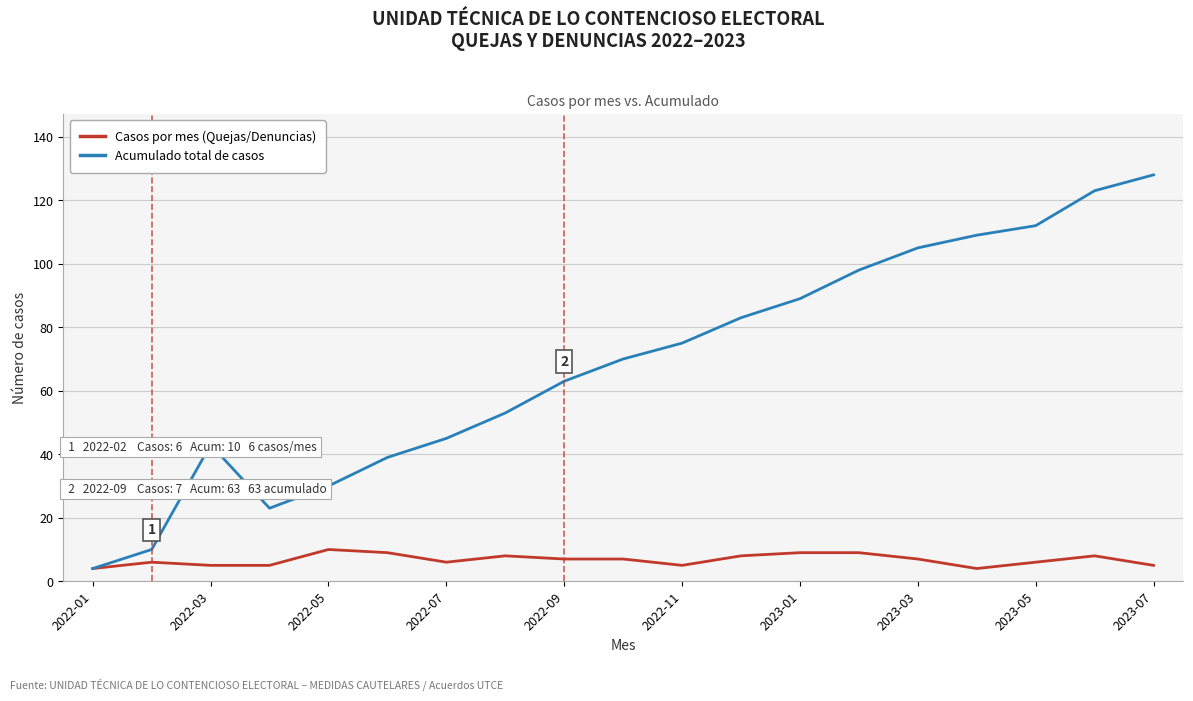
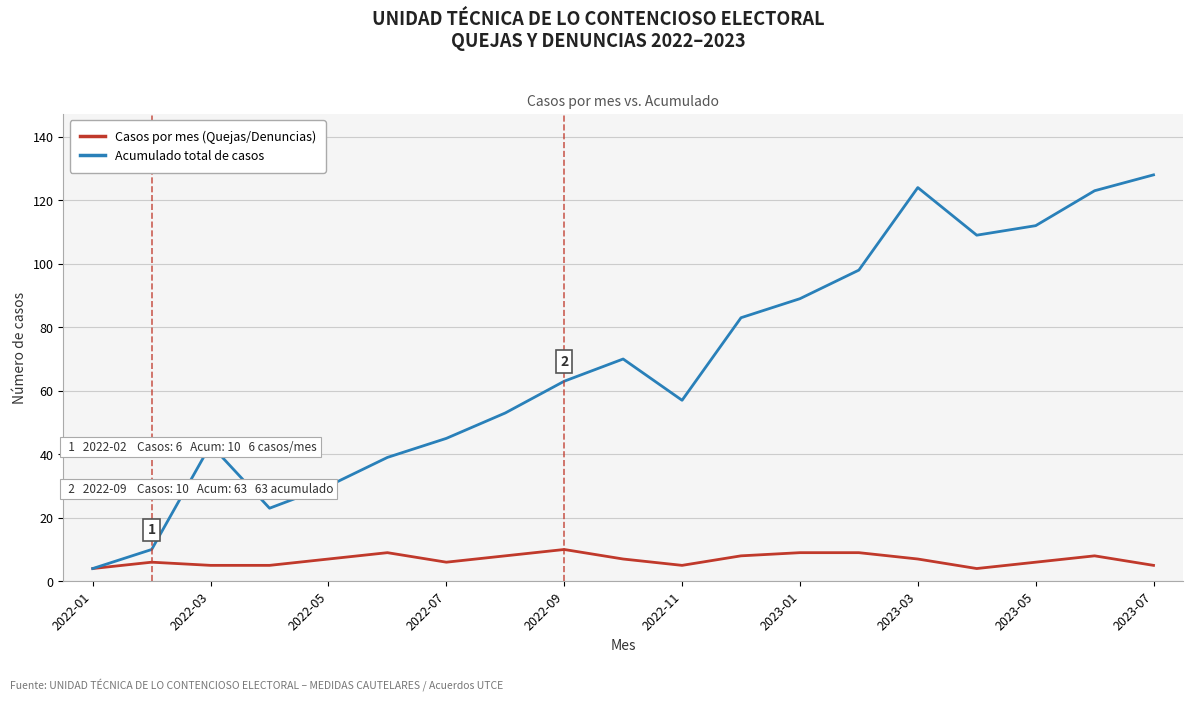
  {
    "Casos por mes (Quejas/Denuncias)": {
-     "2022-05": 10,
-     "2022-09": 7
+     "2022-05": 7,
+     "2022-09": 10
    },
    "Acumulado total de casos": {
      "2022-07": 45,
-     "2022-11": 75,
+     "2022-11": 57,
      "2023-01": 89,
-     "2023-03": 105,
+     "2023-03": 124,
      "2023-05": 112,
      "2023-07": 128
    }
  }
